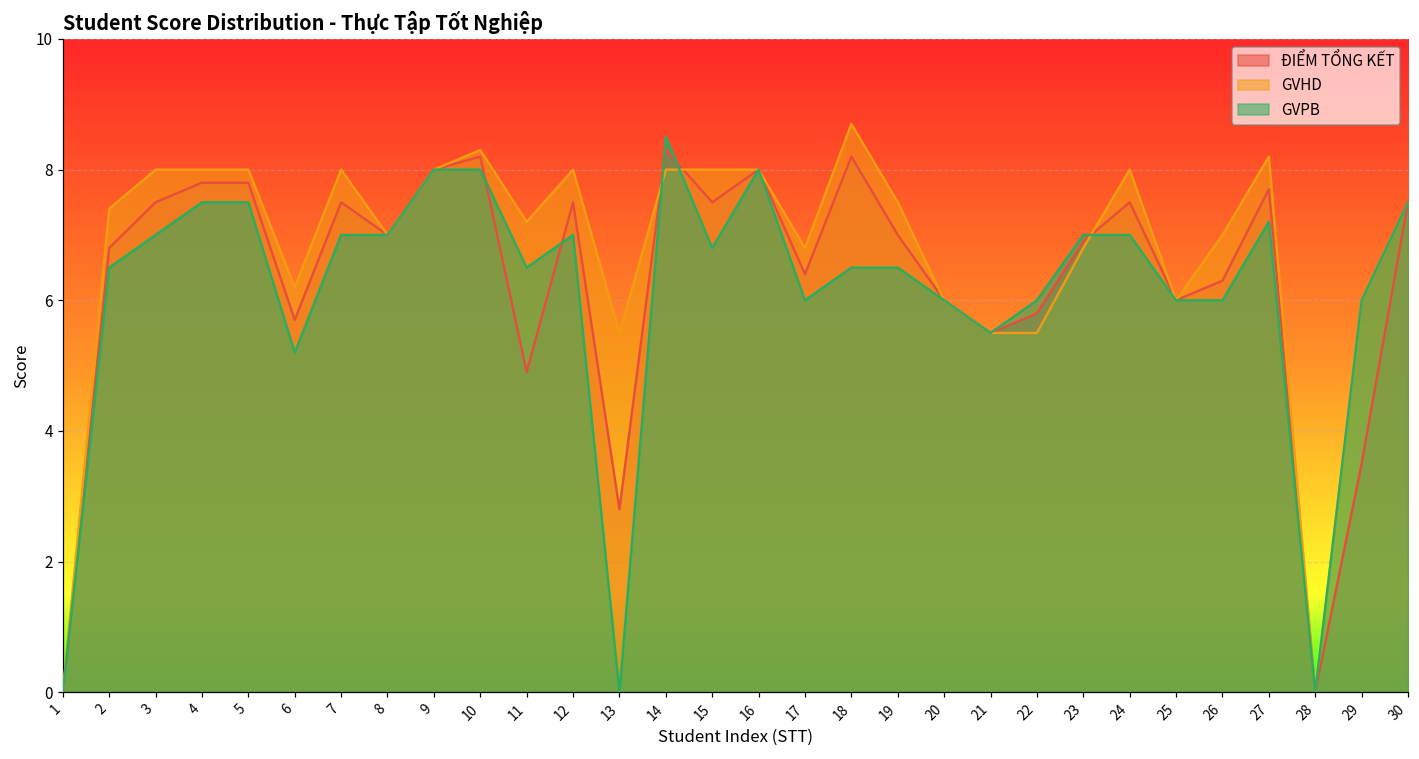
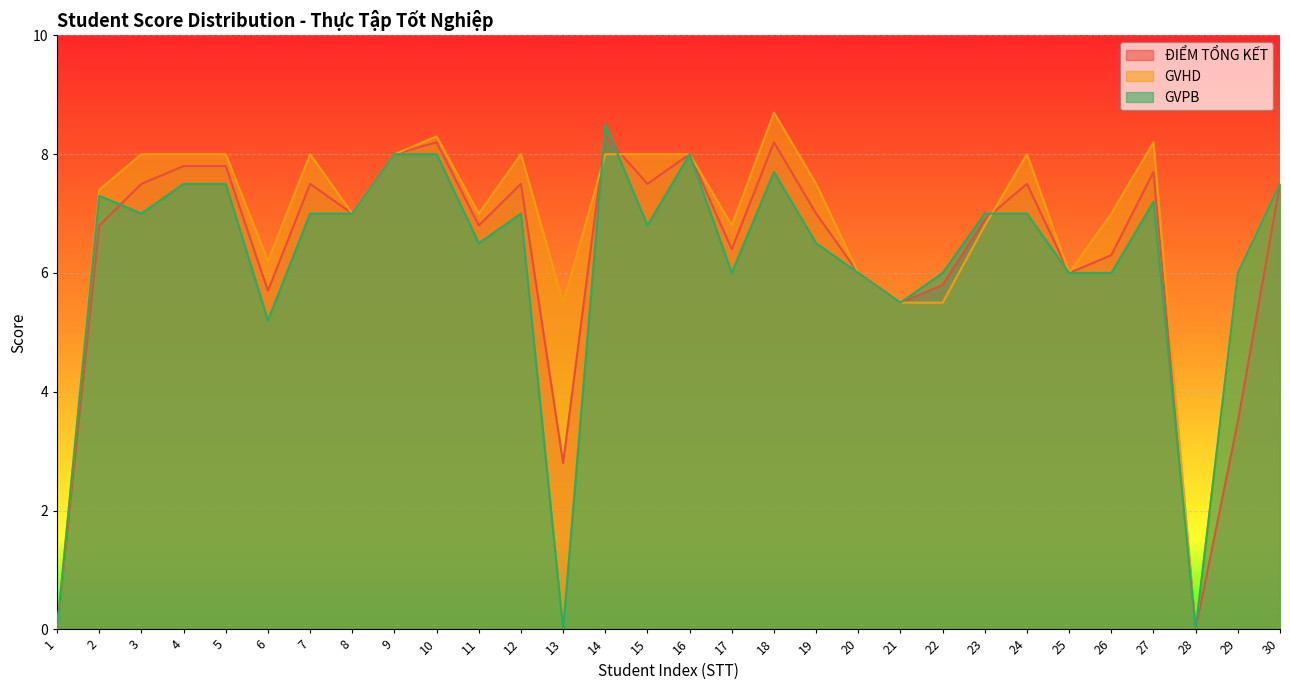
  {
    "ĐIỂM TỔNG KẾT": {
      "2": 6.8,
      "3": 7.5,
      "4": 7.8,
      "5": 7.8,
      "6": 5.7,
      "7": 7.5,
      "10": 8.2,
-     "11": 4.9,
+     "11": 6.8,
      "12": 7.5,
      "13": 2.8,
      "14": 8.3,
      "15": 7.5,
      "17": 6.4,
      "18": 8.2,
      "19": 7.0,
      "22": 5.8,
      "23": 6.9,
      "24": 7.5,
      "26": 6.3,
      "27": 7.7,
      "29": 3.5
    },
    "GVHD": {
      "2": 7.4,
      "3": 8.0,
      "4": 8.0,
      "5": 8.0,
      "6": 6.2,
      "7": 8.0,
      "10": 8.3,
-     "11": 7.2,
+     "11": 7.0,
      "12": 8.0,
      "13": 5.5,
      "14": 8.0,
      "15": 8.0,
      "17": 6.8,
      "18": 8.7,
      "19": 7.5,
      "22": 5.5,
      "23": 6.8,
      "24": 8.0,
      "26": 7.0,
      "27": 8.2
    },
    "GVPB": {
-     "2": 6.5,
+     "2": 7.3,
      "3": 7.0,
      "4": 7.5,
      "5": 7.5,
      "6": 5.2,
      "7": 7.0,
      "10": 8.0,
      "11": 6.5,
      "12": 7.0,
      "13": 0.0,
      "14": 8.5,
      "15": 6.8,
      "17": 6.0,
-     "18": 6.5,
+     "18": 7.7,
      "19": 6.5,
      "22": 6.0,
      "23": 7.0,
      "24": 7.0,
      "26": 6.0,
      "27": 7.2
    }
  }
